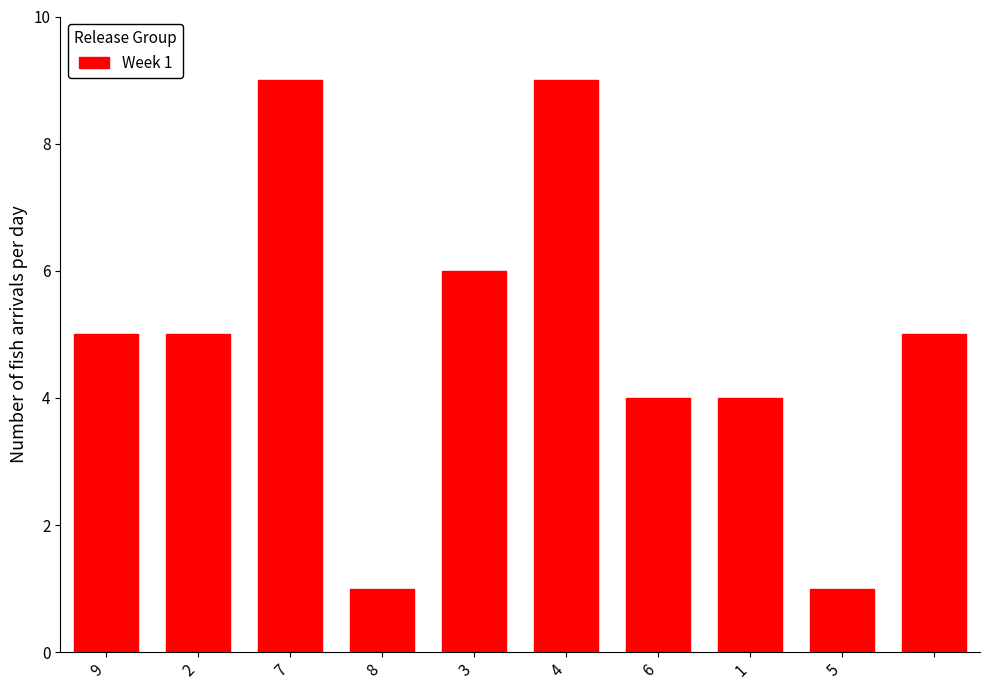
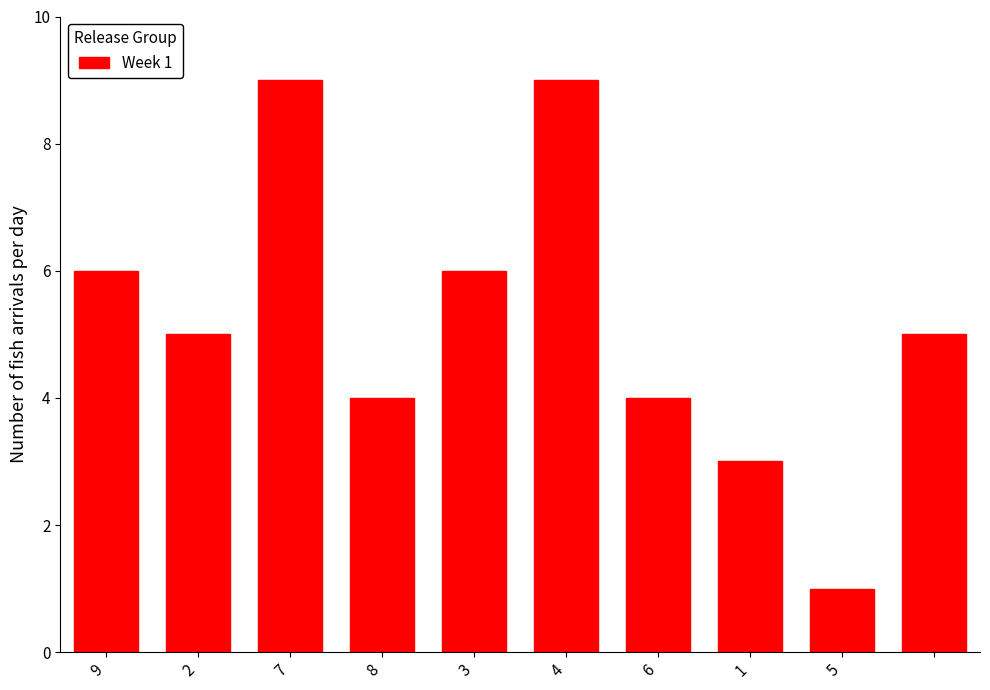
  {
-   "9": 5,
+   "9": 6,
    "2": 5,
    "7": 9,
-   "8": 1,
+   "8": 4,
    "3": 6,
    "4": 9,
    "6": 4,
-   "1": 4,
+   "1": 3,
    "5": 1
  }
